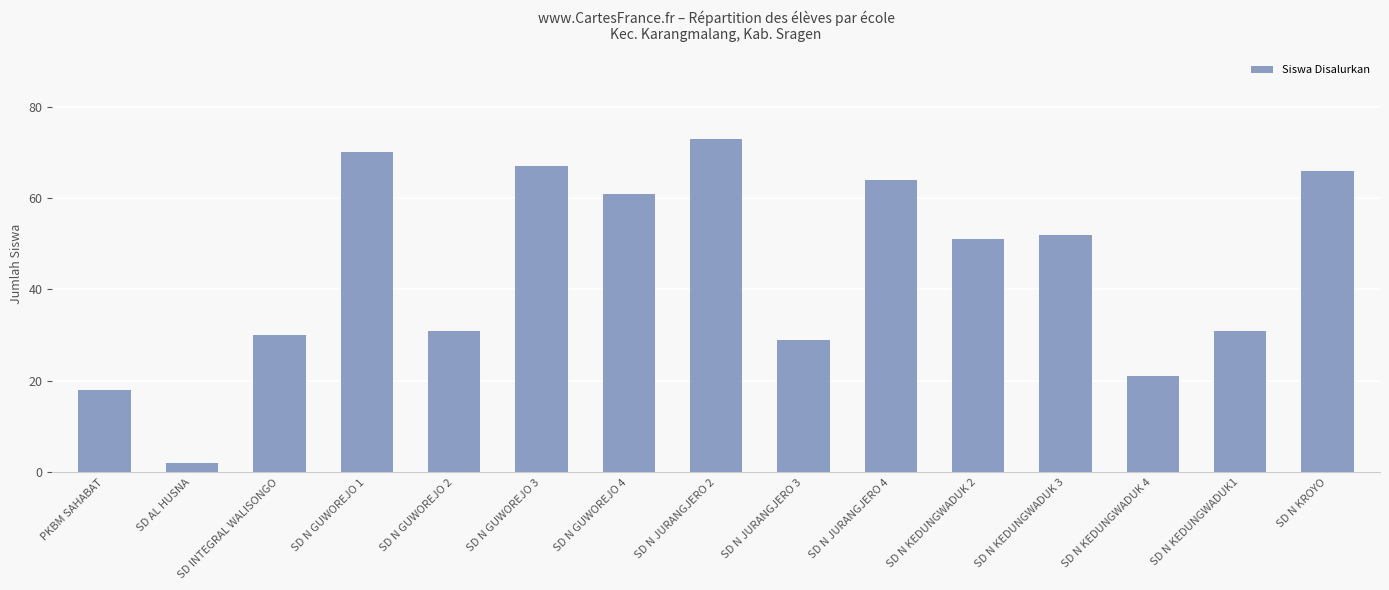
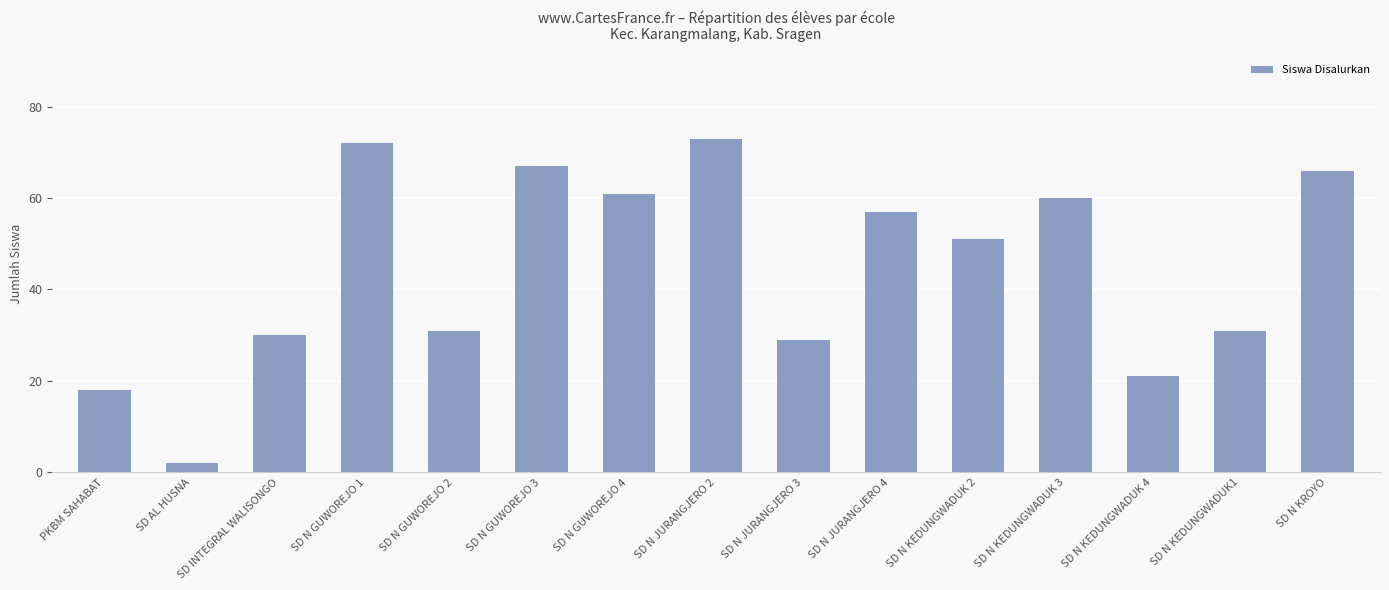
  {
    "PKBM SAHABAT": 18,
    "SD AL HUSNA": 2,
    "SD INTEGRAL WALISONGO": 30,
-   "SD N GUWOREJO 1": 70,
+   "SD N GUWOREJO 1": 72,
    "SD N GUWOREJO 2": 31,
    "SD N GUWOREJO 3": 67,
    "SD N GUWOREJO 4": 61,
    "SD N JURANGJERO 2": 73,
    "SD N JURANGJERO 3": 29,
-   "SD N JURANGJERO 4": 64,
+   "SD N JURANGJERO 4": 57,
    "SD N KEDUNGWADUK 2": 51,
-   "SD N KEDUNGWADUK 3": 52,
+   "SD N KEDUNGWADUK 3": 60,
    "SD N KEDUNGWADUK 4": 21,
    "SD N KEDUNGWADUK1": 31,
    "SD N KROYO": 66
  }
